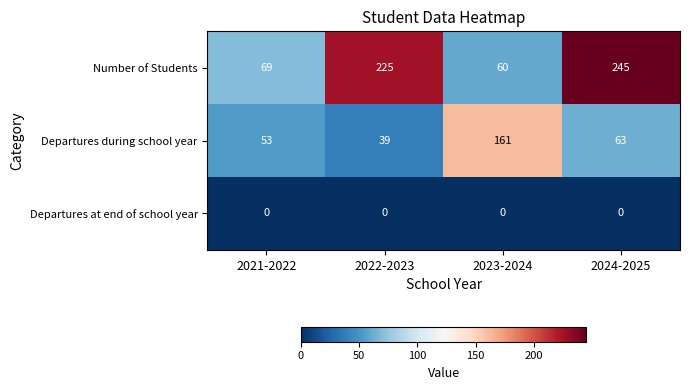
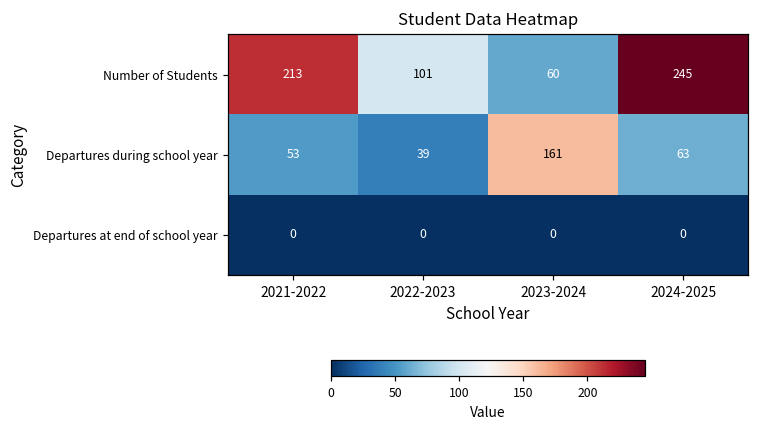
  {
    "Number of Students": {
-     "2021-2022": 69,
-     "2022-2023": 225,
+     "2021-2022": 213,
+     "2022-2023": 101,
      "2023-2024": 60,
      "2024-2025": 245
    },
    "Departures during school year": {
      "2021-2022": 53,
      "2022-2023": 39,
      "2023-2024": 161,
      "2024-2025": 63
    },
    "Departures at end of school year": {
      "2021-2022": 0,
      "2022-2023": 0,
      "2023-2024": 0,
      "2024-2025": 0
    }
  }
